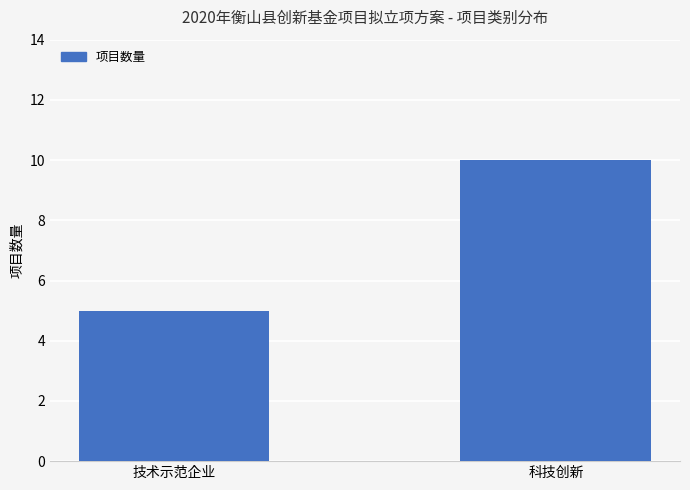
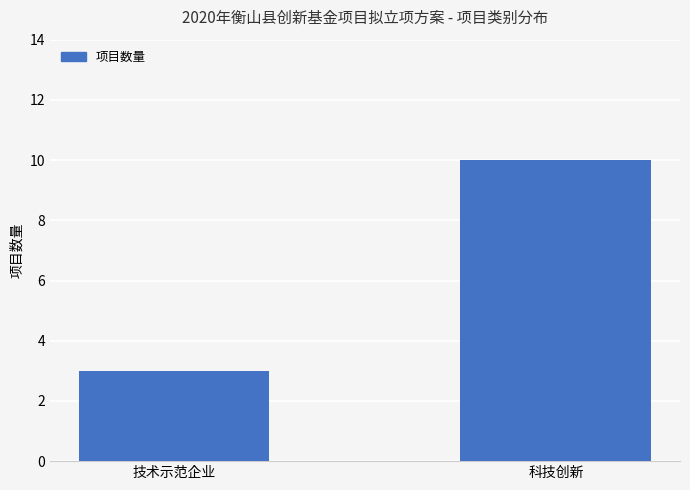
  {
-   "技术示范企业": 5,
+   "技术示范企业": 3,
    "科技创新": 10
  }
